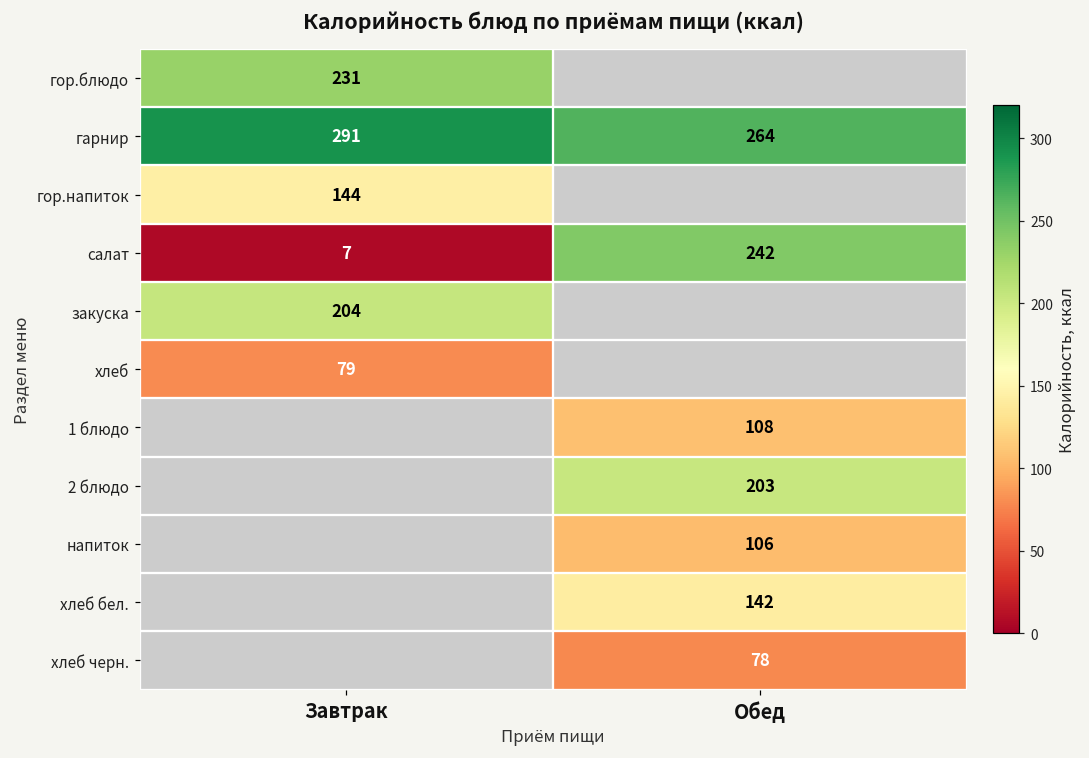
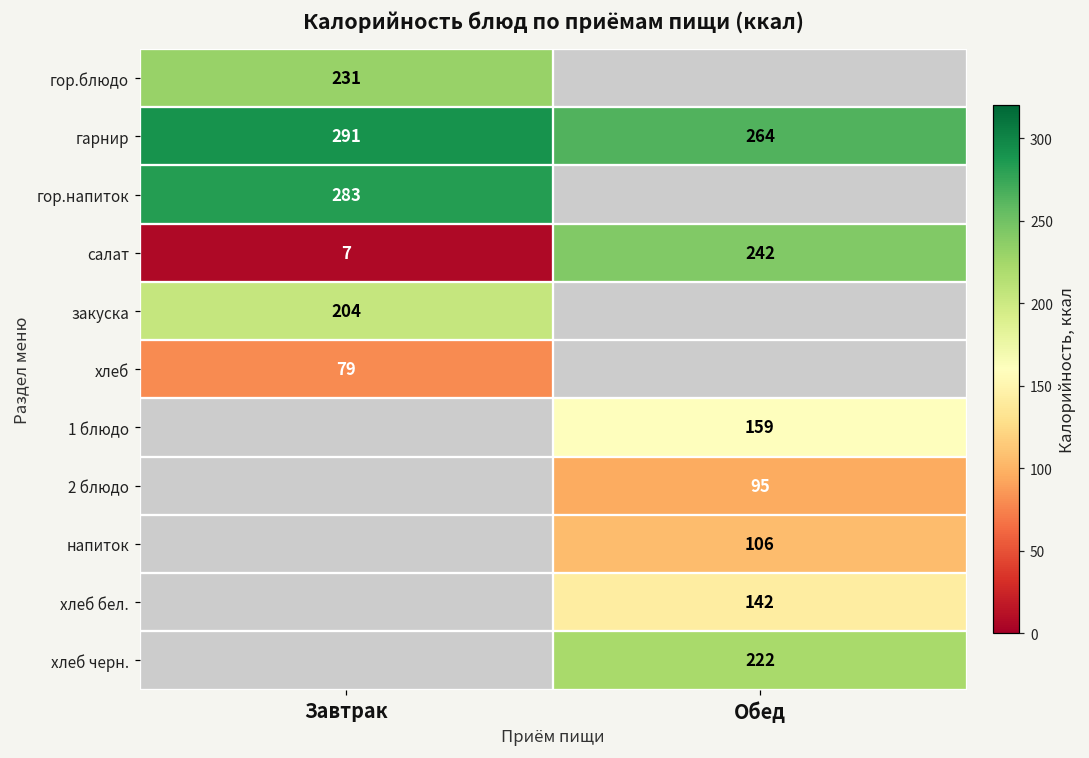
  {
    "гор.блюдо": {
      "Завтрак": 231
    },
    "гарнир": {
      "Завтрак": 291,
      "Обед": 264
    },
    "гор.напиток": {
-     "Завтрак": 144
+     "Завтрак": 283
    },
    "салат": {
      "Завтрак": 7,
      "Обед": 242
    },
    "закуска": {
      "Завтрак": 204
    },
    "хлеб": {
      "Завтрак": 79
    },
    "1 блюдо": {
-     "Обед": 108
+     "Обед": 159
    },
    "2 блюдо": {
-     "Обед": 203
+     "Обед": 95
    },
    "напиток": {
      "Обед": 106
    },
    "хлеб бел.": {
      "Обед": 142
    },
    "хлеб черн.": {
-     "Обед": 78
+     "Обед": 222
    }
  }
